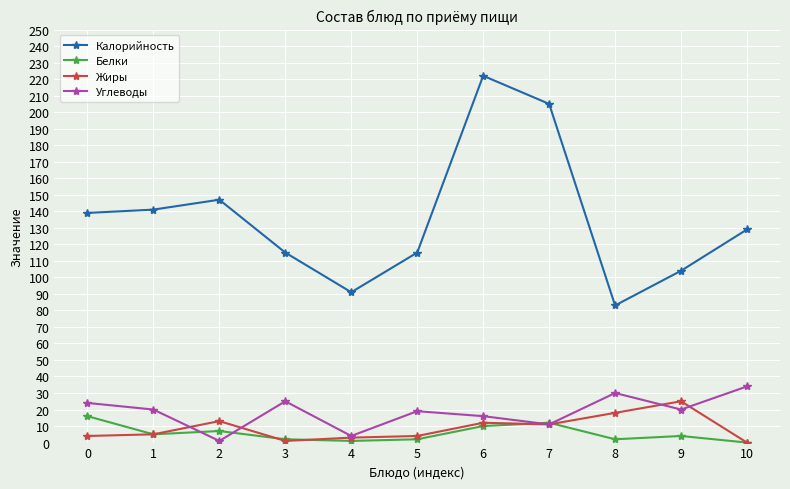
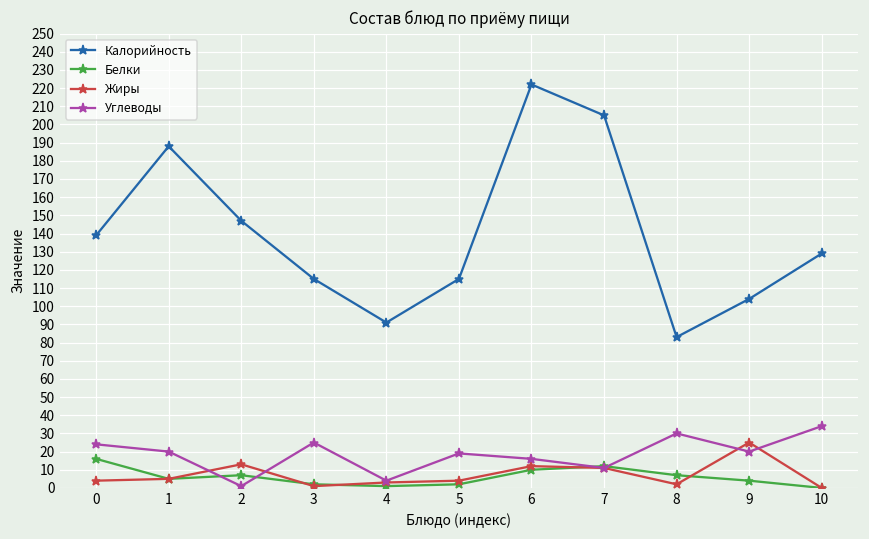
  {
    "Калорийность": {
      "0": 139,
-     "1": 141,
+     "1": 188,
      "2": 147,
      "3": 115,
      "4": 91,
      "5": 115,
      "6": 222,
      "7": 205,
      "8": 83,
      "9": 104,
      "10": 129
    },
    "Белки": {
      "0": 16,
      "2": 7,
      "4": 1,
      "5": 2,
      "6": 10,
-     "8": 2,
+     "8": 7,
      "9": 4
    },
    "Жиры": {
      "0": 4,
      "2": 13,
      "5": 4,
      "6": 12,
-     "8": 18,
+     "8": 2,
      "9": 25
    },
    "Углеводы": {
      "0": 24,
      "1": 20,
      "2": 1,
      "3": 25,
      "5": 19,
      "6": 16,
      "8": 30,
      "9": 20,
      "10": 34
    }
  }
